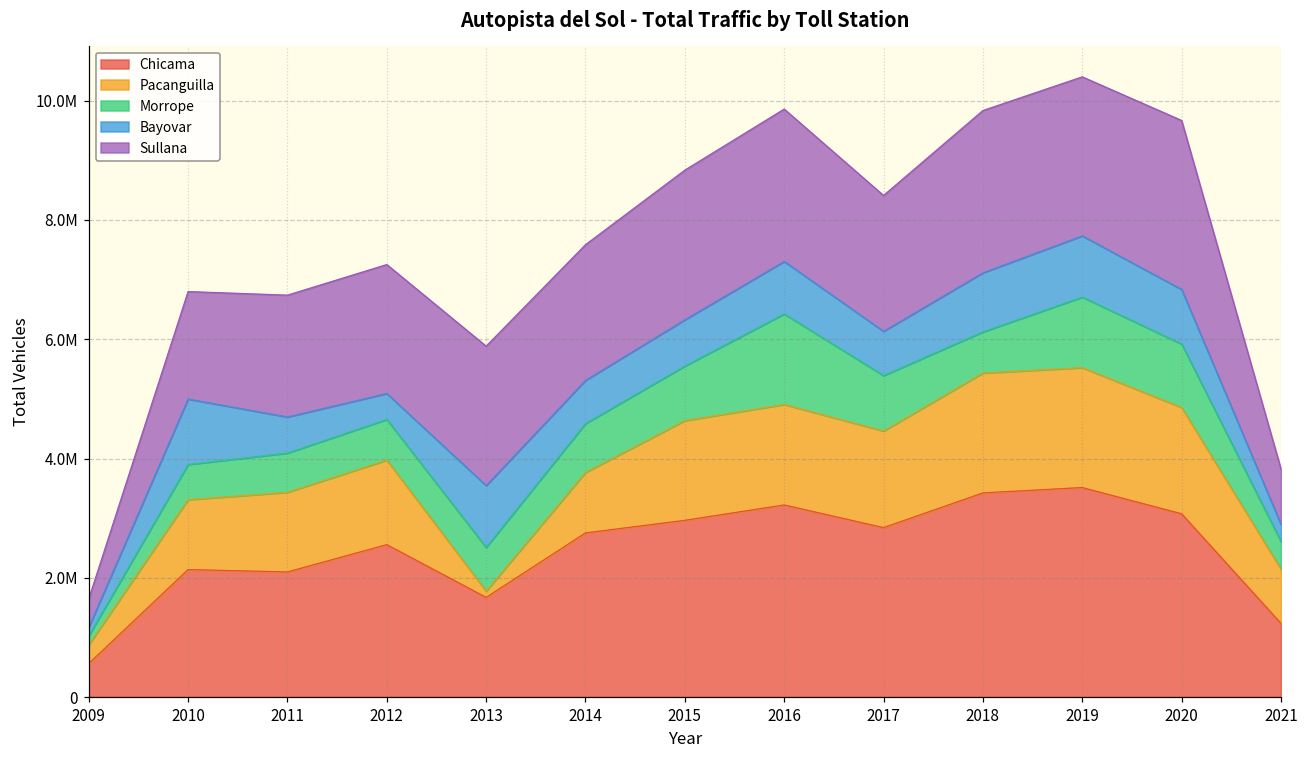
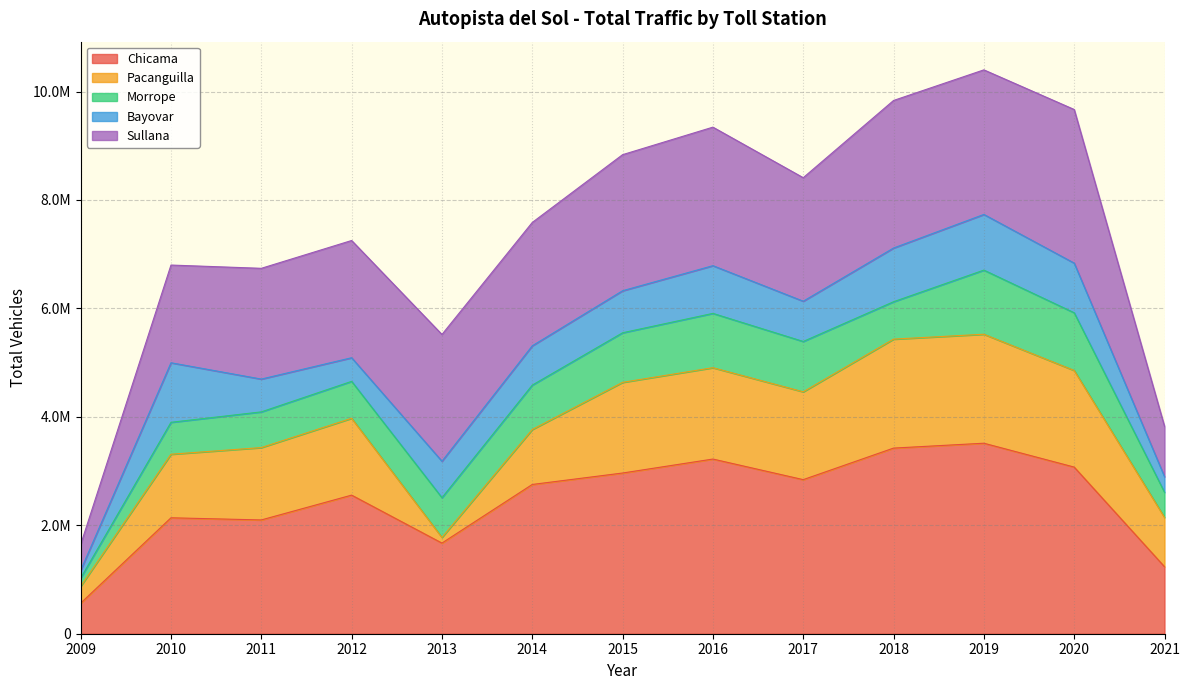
  {
    "Chicama": {
      "2009": 600000,
      "2010": 2100000,
      "2011": 2100000,
      "2012": 2600000,
      "2013": 1700000,
      "2014": 2800000,
      "2015": 3000000,
      "2016": 3200000,
      "2017": 2800000,
      "2018": 3400000,
      "2019": 3500000,
      "2020": 3100000,
      "2021": 1200000
    },
    "Pacanguilla": {
      "2009": 300000,
      "2010": 1200000,
      "2011": 1300000,
      "2012": 1400000,
      "2013": 100000,
      "2014": 1000000,
      "2015": 1700000,
      "2016": 1700000,
      "2017": 1600000,
      "2018": 2000000,
      "2019": 2000000,
      "2020": 1800000,
      "2021": 900000
    },
    "Morrope": {
      "2009": 200000,
      "2010": 600000,
      "2011": 700000,
      "2012": 700000,
      "2013": 700000,
      "2014": 800000,
      "2015": 900000,
-     "2016": 1500000,
+     "2016": 1000000,
      "2017": 900000,
      "2018": 700000,
      "2019": 1200000,
      "2020": 1100000,
      "2021": 500000
    },
    "Bayovar": {
      "2009": 100000,
      "2010": 1100000,
      "2011": 600000,
      "2012": 400000,
-     "2013": 1000000,
+     "2013": 700000,
      "2014": 700000,
      "2015": 800000,
      "2016": 900000,
      "2017": 700000,
      "2018": 1000000,
      "2019": 1000000,
      "2020": 900000,
      "2021": 300000
    },
    "Sullana": {
      "2009": 500000,
      "2010": 1800000,
      "2011": 2000000,
      "2012": 2200000,
      "2013": 2300000,
      "2014": 2300000,
      "2015": 2500000,
      "2016": 2600000,
      "2017": 2300000,
      "2018": 2700000,
      "2019": 2700000,
      "2020": 2800000,
      "2021": 900000
    }
  }
